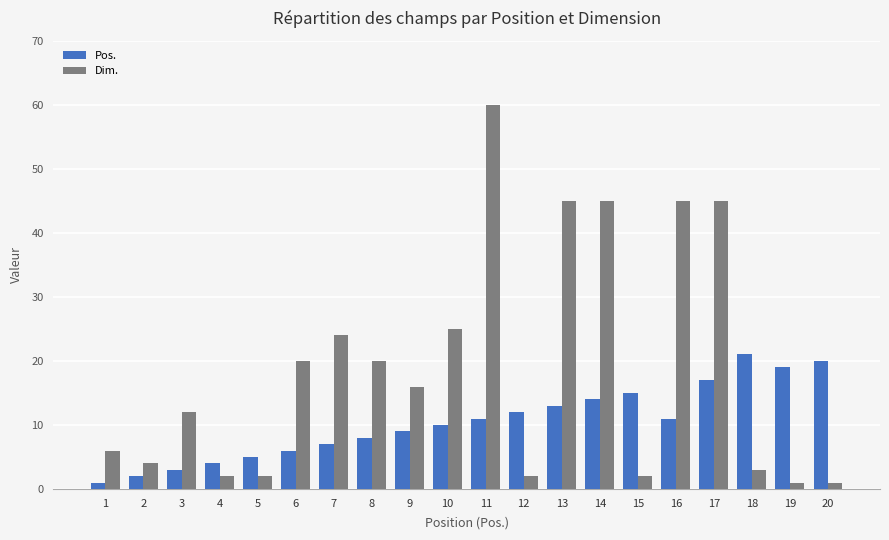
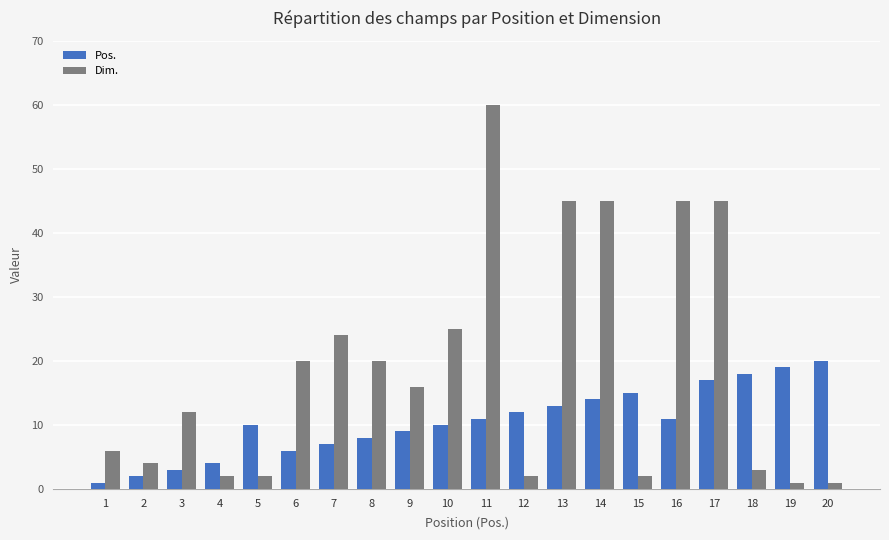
  {
    "Pos.": {
      "1": 1,
      "2": 2,
      "3": 3,
      "4": 4,
-     "5": 5,
+     "5": 10,
      "6": 6,
      "7": 7,
      "8": 8,
      "9": 9,
      "10": 10,
      "11": 11,
      "12": 12,
      "13": 13,
      "14": 14,
      "15": 15,
      "16": 11,
      "17": 17,
-     "18": 21,
+     "18": 18,
      "19": 19,
      "20": 20
    },
    "Dim.": {
      "1": 6,
      "2": 4,
      "3": 12,
      "4": 2,
      "5": 2,
      "6": 20,
      "7": 24,
      "8": 20,
      "9": 16,
      "10": 25,
      "11": 60,
      "12": 2,
      "13": 45,
      "14": 45,
      "15": 2,
      "16": 45,
      "17": 45,
      "18": 3,
      "19": 1,
      "20": 1
    }
  }
